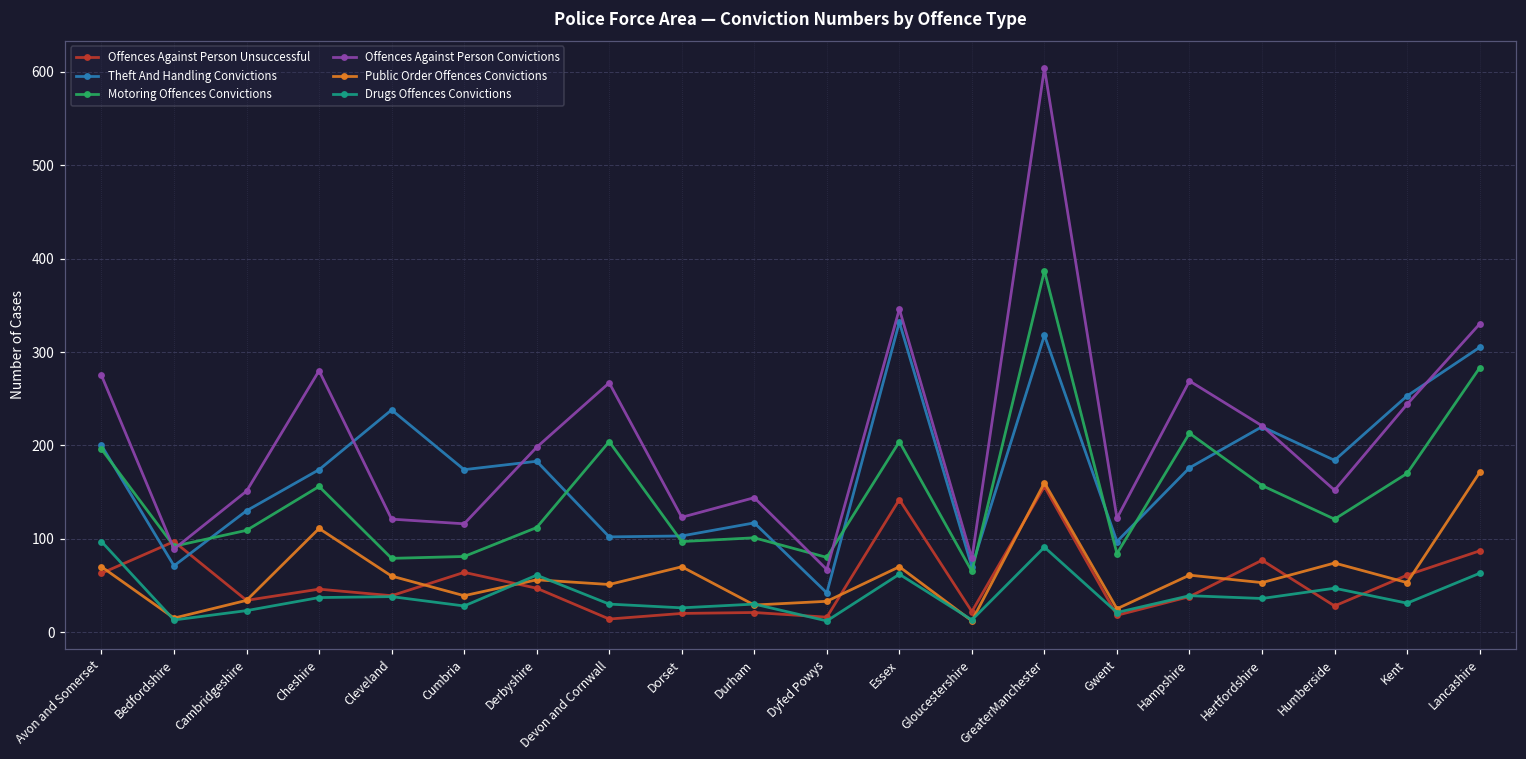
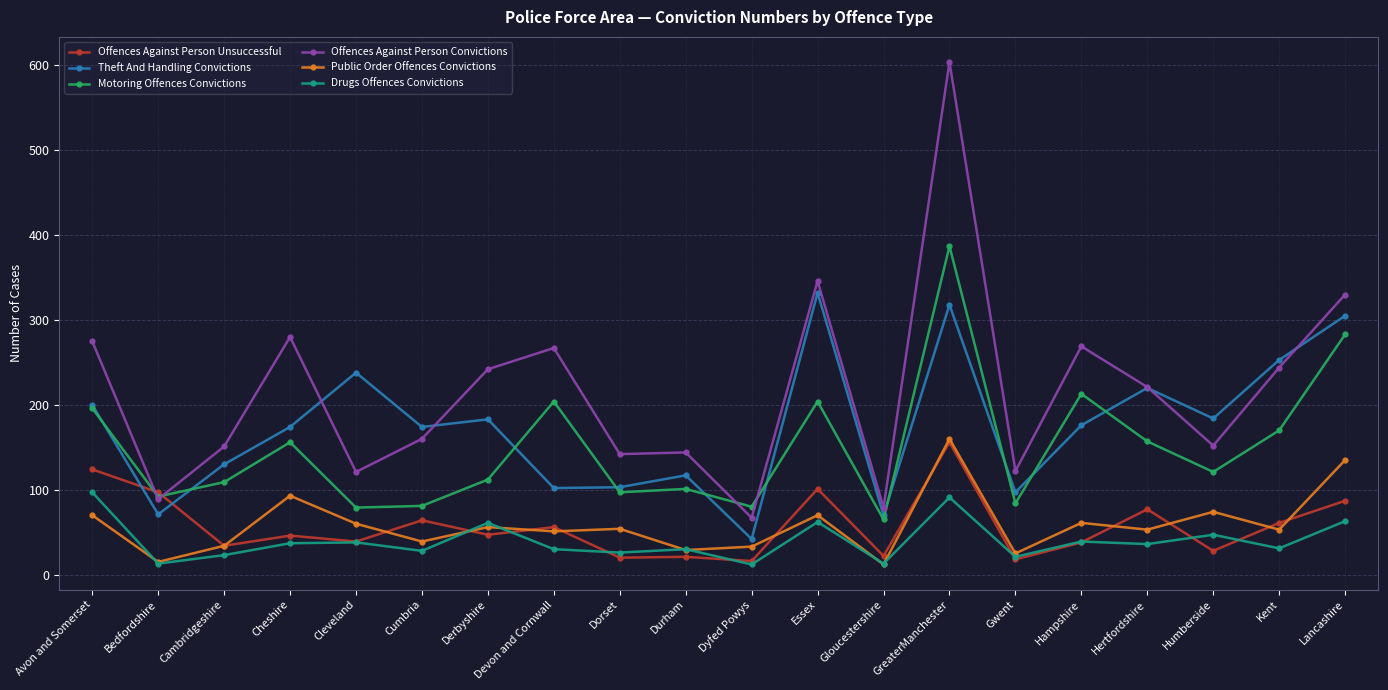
  {
    "Offences Against Person Unsuccessful": {
-     "Avon and Somerset": 60,
+     "Avon and Somerset": 120,
      "Bedfordshire": 100,
      "Cheshire": 50,
      "Cumbria": 60,
      "Derbyshire": 50,
-     "Devon and Cornwall": 10,
+     "Devon and Cornwall": 60,
      "Dorset": 20,
      "Durham": 20,
      "Dyfed Powys": 20,
-     "Essex": 140,
+     "Essex": 100,
      "Gloucestershire": 20,
      "GreaterManchester": 160,
      "Gwent": 20,
      "Hertfordshire": 80,
      "Humberside": 30,
      "Kent": 60,
      "Lancashire": 90
    },
    "Theft And Handling Convictions": {
      "Avon and Somerset": 200,
      "Bedfordshire": 70,
      "Cambridgeshire": 130,
      "Cheshire": 170,
      "Cleveland": 240,
      "Cumbria": 170,
      "Derbyshire": 180,
      "Devon and Cornwall": 100,
      "Dorset": 100,
      "Durham": 120,
      "Dyfed Powys": 40,
      "Essex": 330,
      "Gloucestershire": 70,
      "GreaterManchester": 320,
      "Gwent": 100,
      "Hampshire": 180,
      "Humberside": 180,
      "Kent": 250,
      "Lancashire": 310
    },
    "Offences Against Person Convictions": {
      "Avon and Somerset": 280,
      "Cambridgeshire": 150,
      "Cheshire": 280,
      "Cleveland": 120,
-     "Cumbria": 120,
-     "Derbyshire": 200,
+     "Cumbria": 160,
+     "Derbyshire": 240,
      "Devon and Cornwall": 270,
-     "Dorset": 120,
+     "Dorset": 140,
      "Durham": 140,
      "Dyfed Powys": 70,
      "Essex": 350,
      "Gloucestershire": 80,
      "GreaterManchester": 600,
      "Gwent": 120,
      "Hampshire": 270,
      "Humberside": 150,
      "Kent": 240,
      "Lancashire": 330
    },
    "Public Order Offences Convictions": {
      "Avon and Somerset": 70,
-     "Cheshire": 110,
+     "Cheshire": 90,
      "Cleveland": 60,
      "Cumbria": 40,
      "Derbyshire": 60,
      "Devon and Cornwall": 50,
-     "Dorset": 70,
+     "Dorset": 50,
      "Dyfed Powys": 30,
      "Essex": 70,
      "GreaterManchester": 160,
      "Gwent": 30,
      "Hampshire": 60,
      "Hertfordshire": 50,
      "Humberside": 70,
      "Kent": 50,
-     "Lancashire": 170
+     "Lancashire": 140
    }
  }
